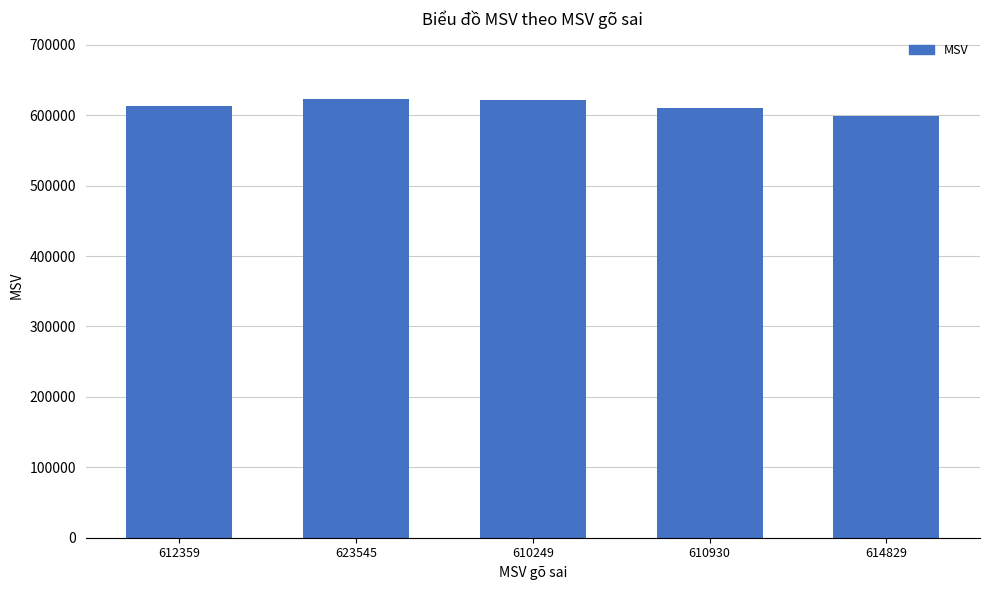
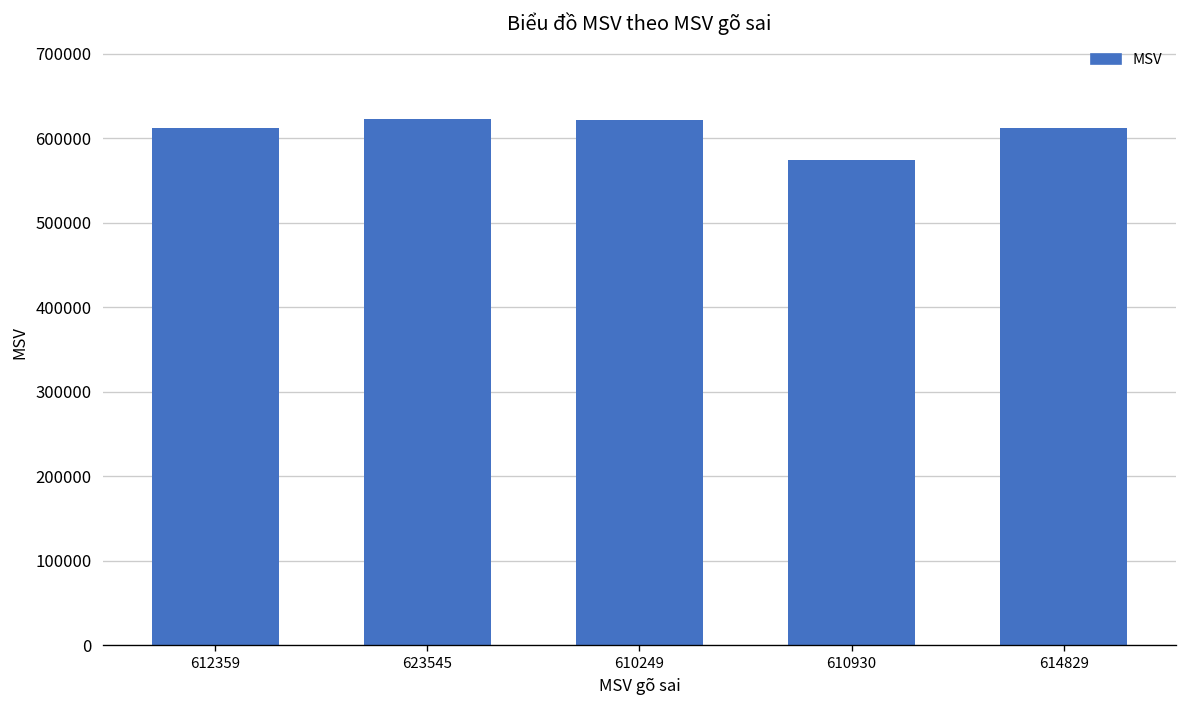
  {
    "612359": 610000,
    "623545": 620000,
    "610249": 620000,
-   "610930": 610000,
-   "614829": 600000
+   "610930": 570000,
+   "614829": 610000
  }
